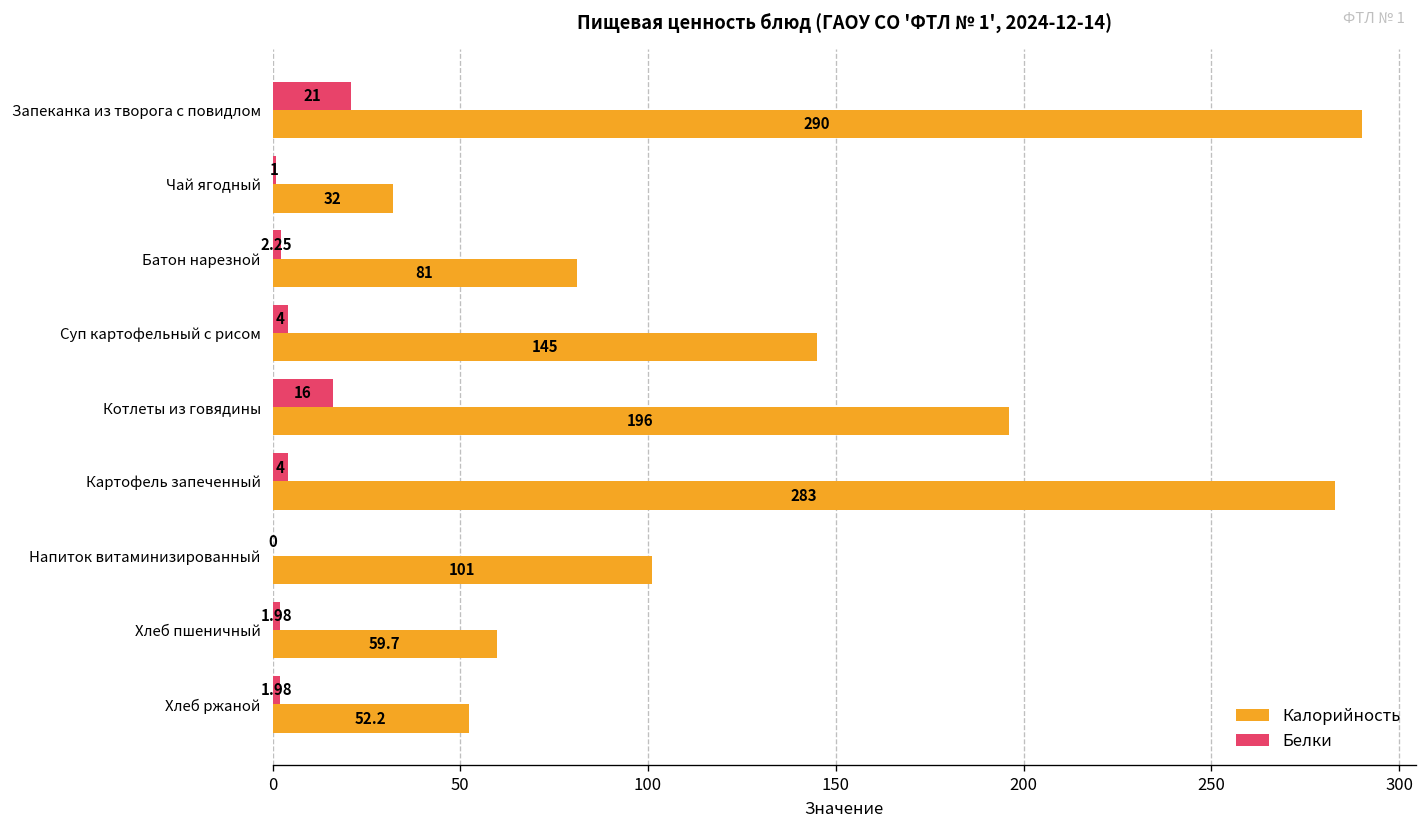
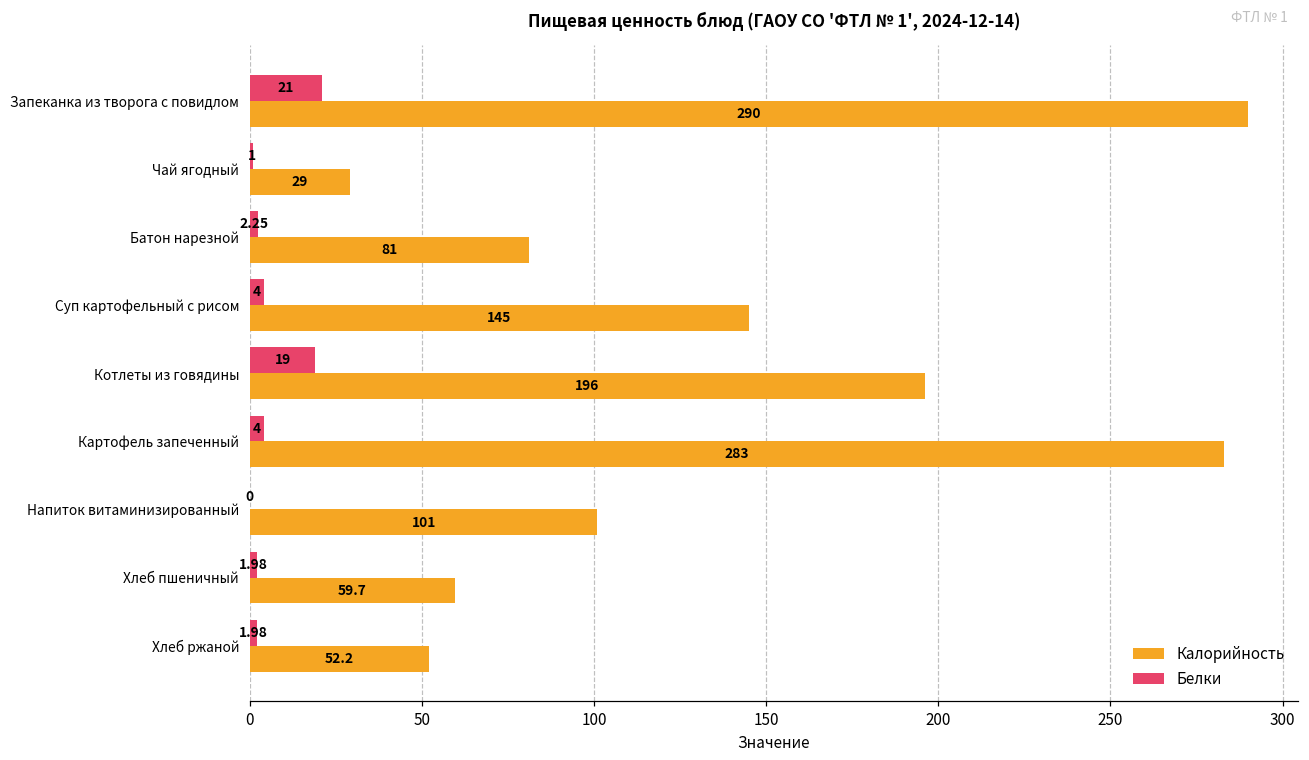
  {
    "Калорийность": {
      "Запеканка из творога с повидлом": 290,
-     "Чай ягодный": 32,
+     "Чай ягодный": 29,
      "Батон нарезной": 81,
      "Суп картофельный с рисом": 145,
      "Котлеты из говядины": 196,
      "Картофель запеченный": 283,
      "Напиток витаминизированный": 101,
      "Хлеб пшеничный": 59.7,
      "Хлеб ржаной": 52.2
    },
    "Белки": {
      "Запеканка из творога с повидлом": 21,
      "Чай ягодный": 1,
      "Батон нарезной": 2.25,
      "Суп картофельный с рисом": 4,
-     "Котлеты из говядины": 16,
+     "Котлеты из говядины": 19,
      "Картофель запеченный": 4,
      "Напиток витаминизированный": 0,
      "Хлеб пшеничный": 1.98,
      "Хлеб ржаной": 1.98
    }
  }
